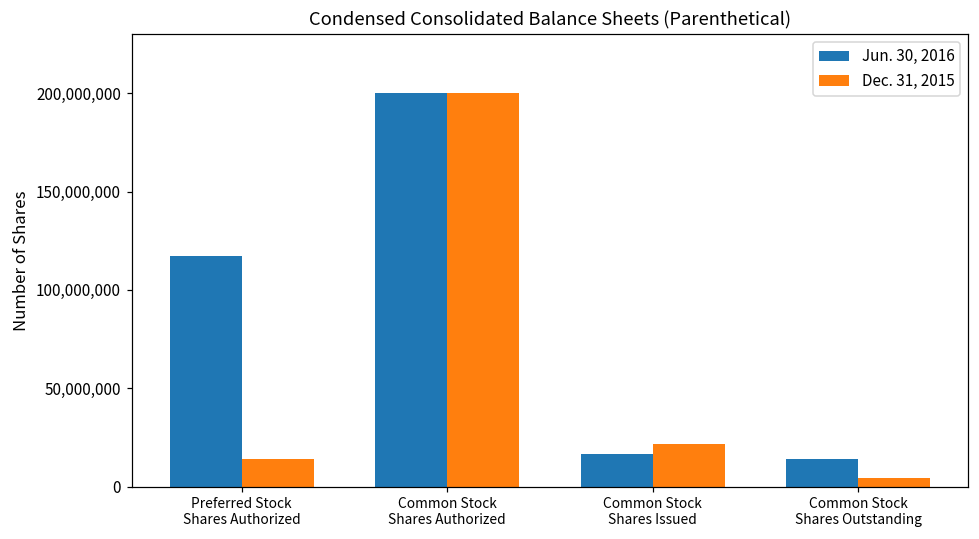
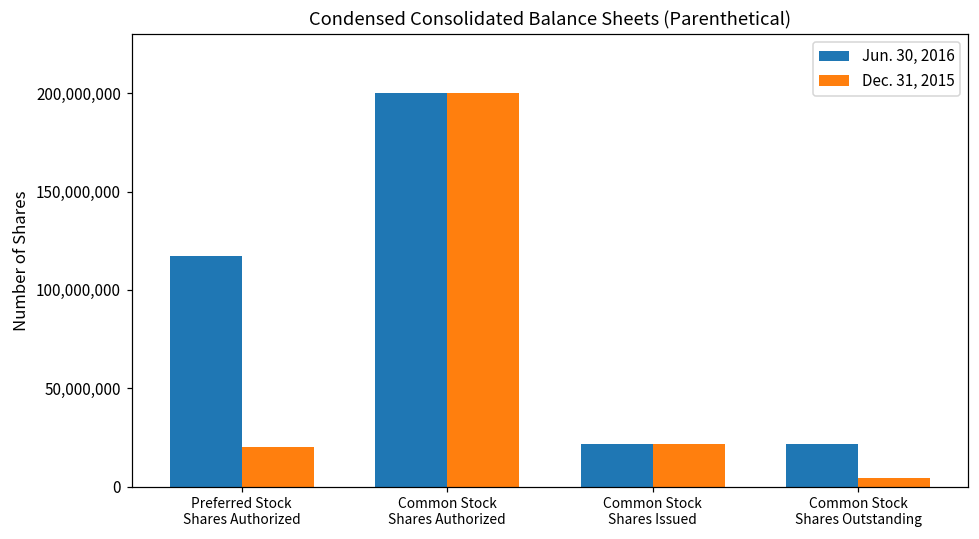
  {
    "Jun. 30, 2016": {
      "Preferred Stock Shares Authorized": "118,000,000",
      "Common Stock Shares Authorized": "200,000,000",
-     "Common Stock Shares Issued": "16,000,000",
-     "Common Stock Shares Outstanding": "14,000,000"
+     "Common Stock Shares Issued": "22,000,000",
+     "Common Stock Shares Outstanding": "22,000,000"
    },
    "Dec. 31, 2015": {
-     "Preferred Stock Shares Authorized": "14,000,000",
+     "Preferred Stock Shares Authorized": "20,000,000",
      "Common Stock Shares Authorized": "200,000,000",
      "Common Stock Shares Issued": "22,000,000",
      "Common Stock Shares Outstanding": "4,000,000"
    }
  }
